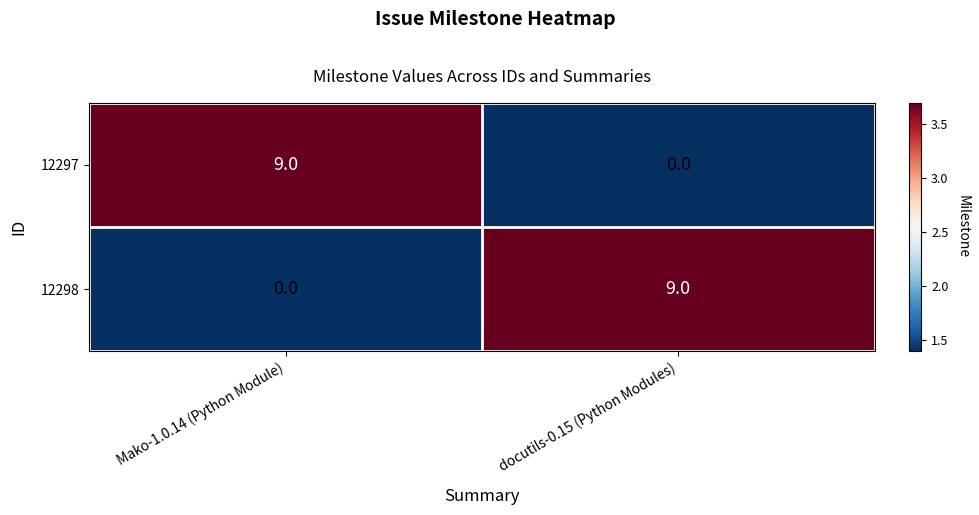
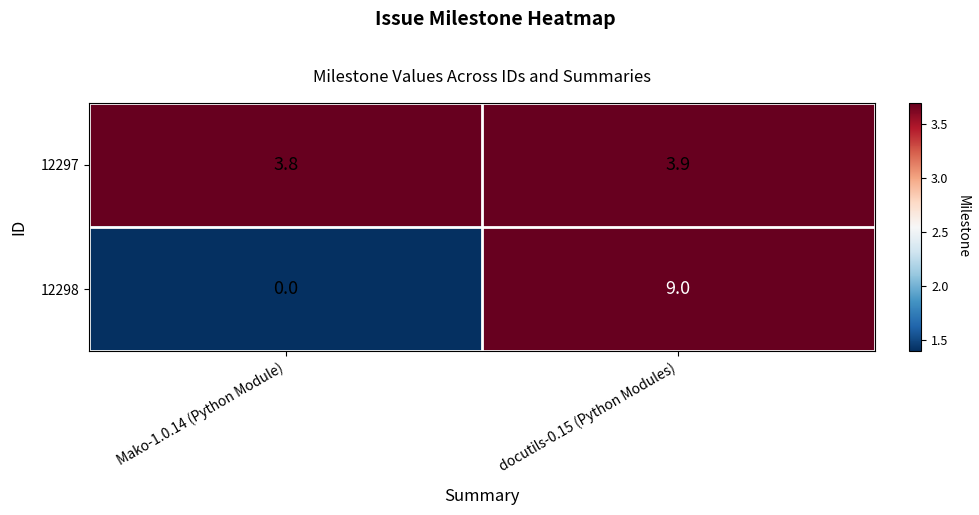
  {
    "12297": {
-     "Mako-1.0.14 (Python Module)": 9.0,
-     "docutils-0.15 (Python Modules)": 0.0
+     "Mako-1.0.14 (Python Module)": 3.8,
+     "docutils-0.15 (Python Modules)": 3.9
    },
    "12298": {
      "Mako-1.0.14 (Python Module)": 0.0,
      "docutils-0.15 (Python Modules)": 9.0
    }
  }
